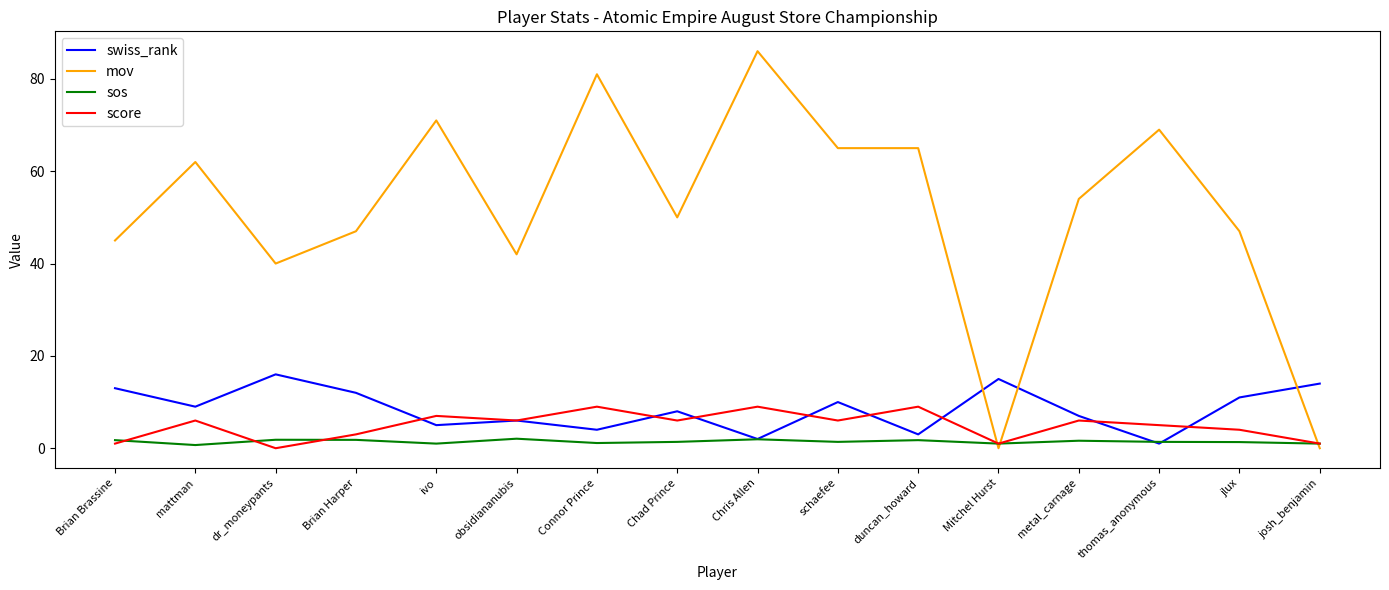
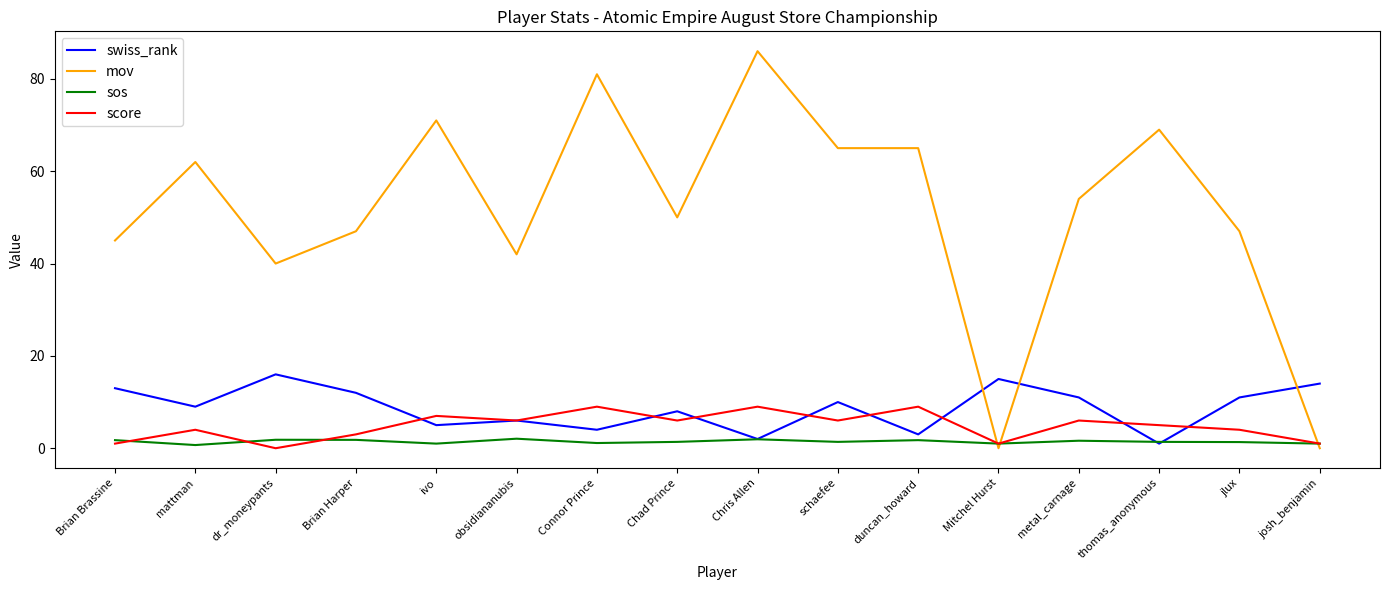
  {
    "swiss_rank": {
      "Brian Brassine": 13,
      "mattman": 9,
      "dr_moneypants": 16,
      "Brian Harper": 12,
      "ivo": 5,
      "Connor Prince": 4,
      "Chad Prince": 8,
      "schaefee": 10,
      "duncan_howard": 3,
      "Mitchel Hurst": 15,
-     "metal_carnage": 7,
+     "metal_carnage": 11,
      "jlux": 11,
      "josh_benjamin": 14
    },
    "mov": {
      "Brian Brassine": 45,
      "mattman": 62,
      "dr_moneypants": 40,
      "Brian Harper": 47,
      "ivo": 71,
      "obsidiananubis": 42,
      "Connor Prince": 81,
      "Chad Prince": 50,
      "Chris Allen": 86,
      "schaefee": 65,
      "duncan_howard": 65,
      "Mitchel Hurst": 0,
      "metal_carnage": 54,
      "thomas_anonymous": 69,
      "jlux": 47,
      "josh_benjamin": 0
    },
    "sos": {
      "Brian Brassine": 2,
      "mattman": 1,
      "dr_moneypants": 2,
      "Brian Harper": 2,
      "ivo": 1,
      "obsidiananubis": 2,
      "Connor Prince": 1,
      "Chad Prince": 1,
      "schaefee": 1,
      "duncan_howard": 2,
      "metal_carnage": 2,
      "jlux": 1
    },
    "score": {
      "Brian Brassine": 1,
-     "mattman": 6,
+     "mattman": 4,
      "dr_moneypants": 0,
      "Brian Harper": 3,
      "ivo": 7,
      "Connor Prince": 9,
      "Chad Prince": 6,
      "Chris Allen": 9,
      "schaefee": 6,
      "duncan_howard": 9,
      "metal_carnage": 6,
      "thomas_anonymous": 5,
      "jlux": 4
    }
  }
